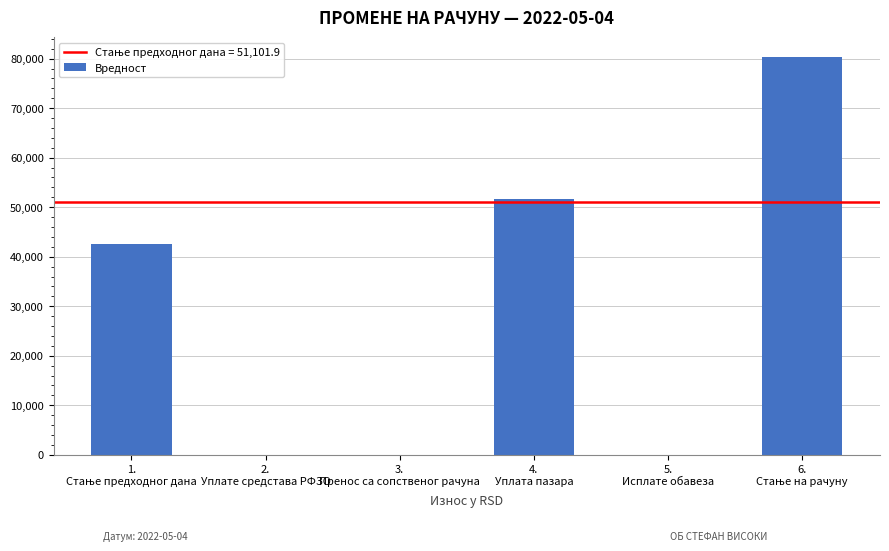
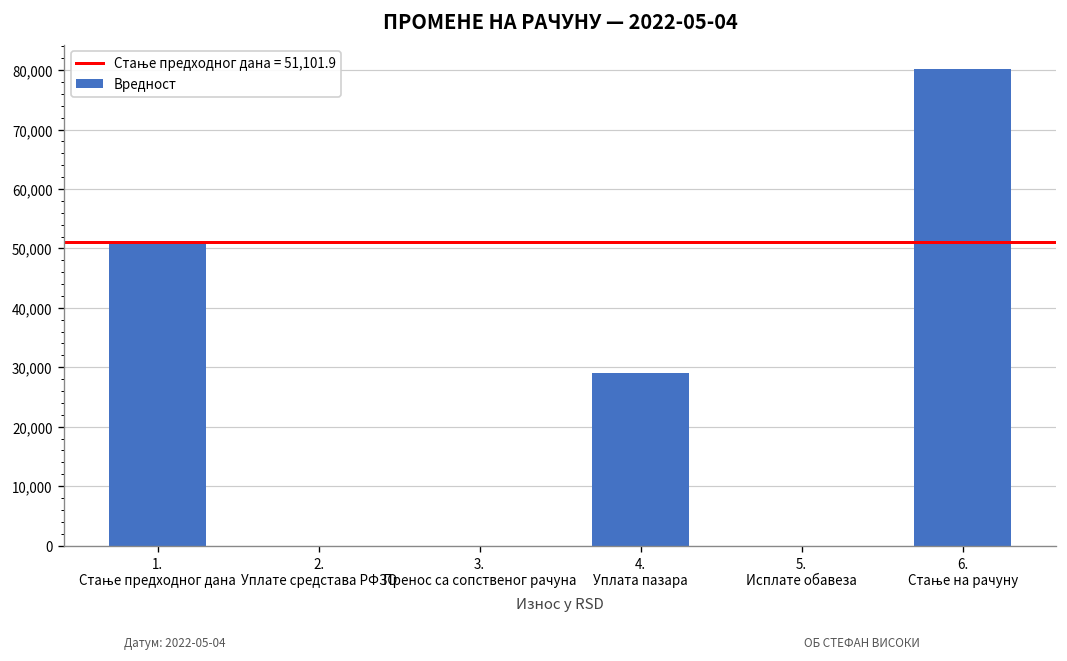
  {
-   "1. Стање предходног дана": "43,000",
+   "1. Стање предходног дана": "51,000",
    "2. Уплате средстава РФЗО": "0",
    "3. Пренос са сопственог рачуна": "0",
-   "4. Уплата пазара": "52,000",
+   "4. Уплата пазара": "29,000",
    "5. Исплате обавеза": "0",
    "6. Стање на рачуну": "80,000"
  }
